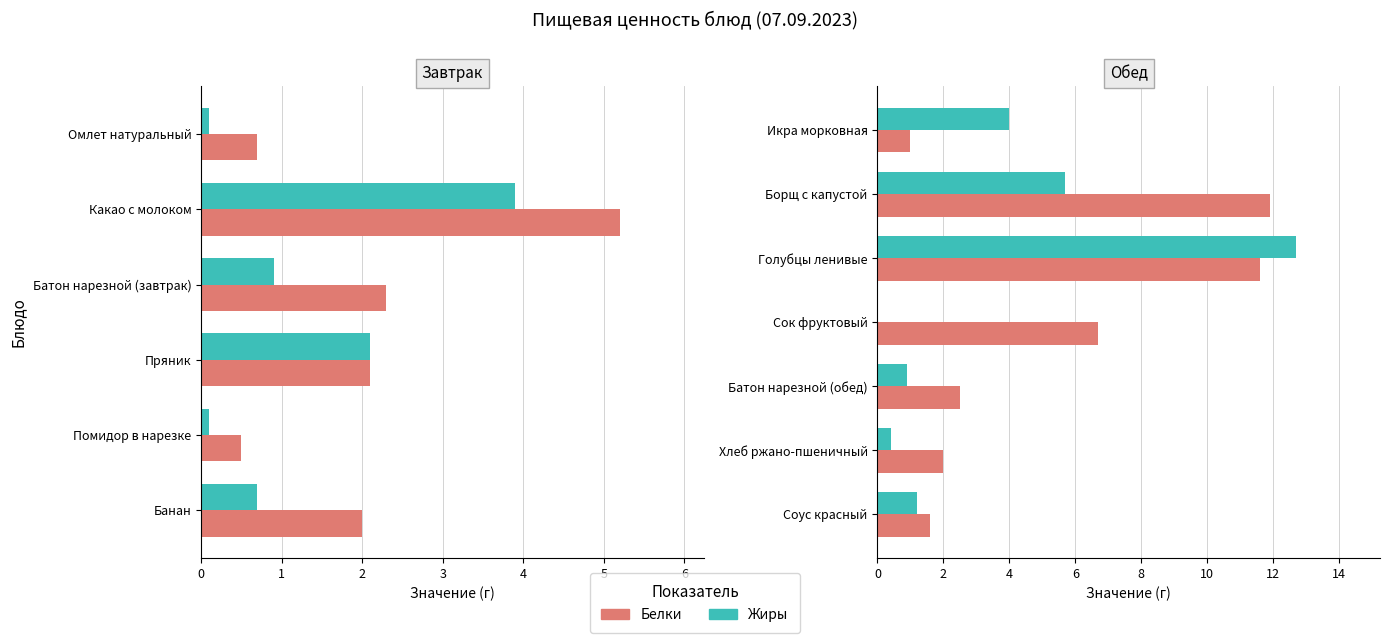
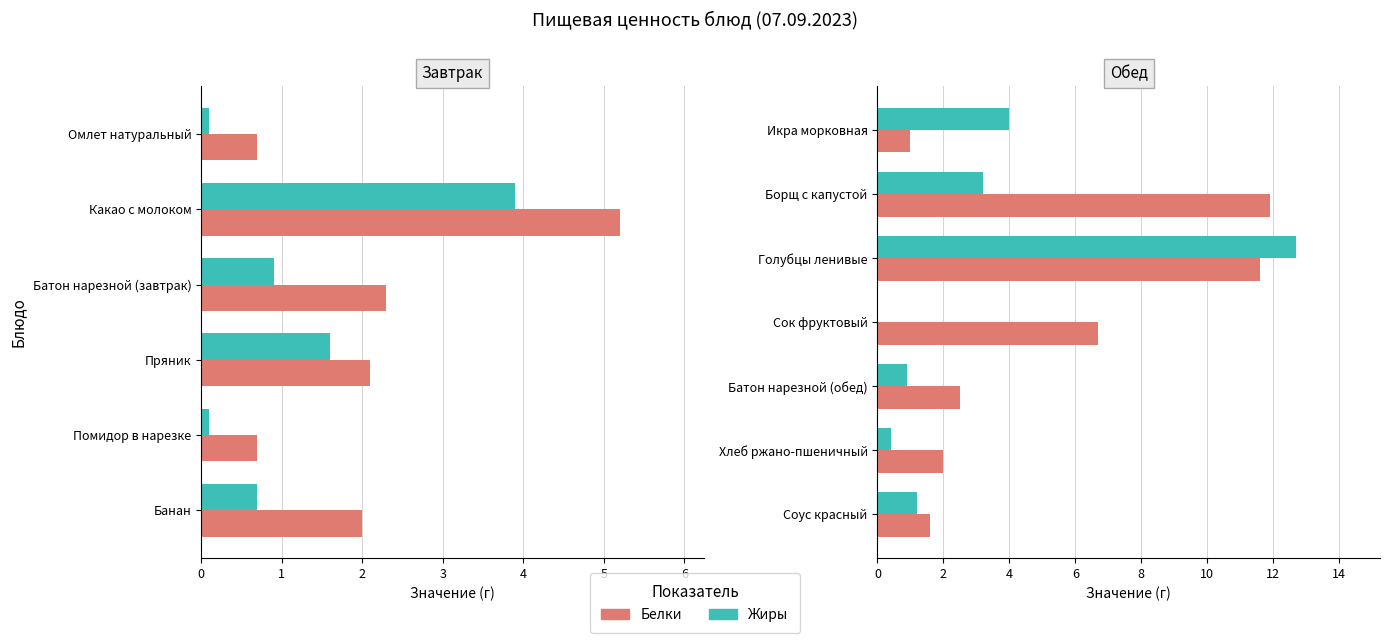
  {
    "Завтрак": {
      "Белки": {
        "Омлет натуральный": 0.7,
        "Какао с молоком": 5.2,
        "Батон нарезной (завтрак)": 2.3,
        "Пряник": 2.1,
-       "Помидор в нарезке": 0.5,
+       "Помидор в нарезке": 0.7,
        "Банан": 2.0
      },
      "Жиры": {
        "Омлет натуральный": 0.1,
        "Какао с молоком": 3.9,
        "Батон нарезной (завтрак)": 0.9,
-       "Пряник": 2.1,
+       "Пряник": 1.6,
        "Помидор в нарезке": 0.1,
        "Банан": 0.7
      }
    },
    "Обед": {
      "Белки": {
        "Икра морковная": 1.0,
        "Борщ с капустой": 11.9,
        "Голубцы ленивые": 11.6,
        "Сок фруктовый": 6.7,
        "Батон нарезной (обед)": 2.5,
        "Хлеб ржано-пшеничный": 2.0,
        "Соус красный": 1.6
      },
      "Жиры": {
        "Икра морковная": 4.0,
-       "Борщ с капустой": 5.7,
+       "Борщ с капустой": 3.2,
        "Голубцы ленивые": 12.7,
        "Сок фруктовый": 0.0,
        "Батон нарезной (обед)": 0.9,
        "Хлеб ржано-пшеничный": 0.4,
        "Соус красный": 1.2
      }
    }
  }
